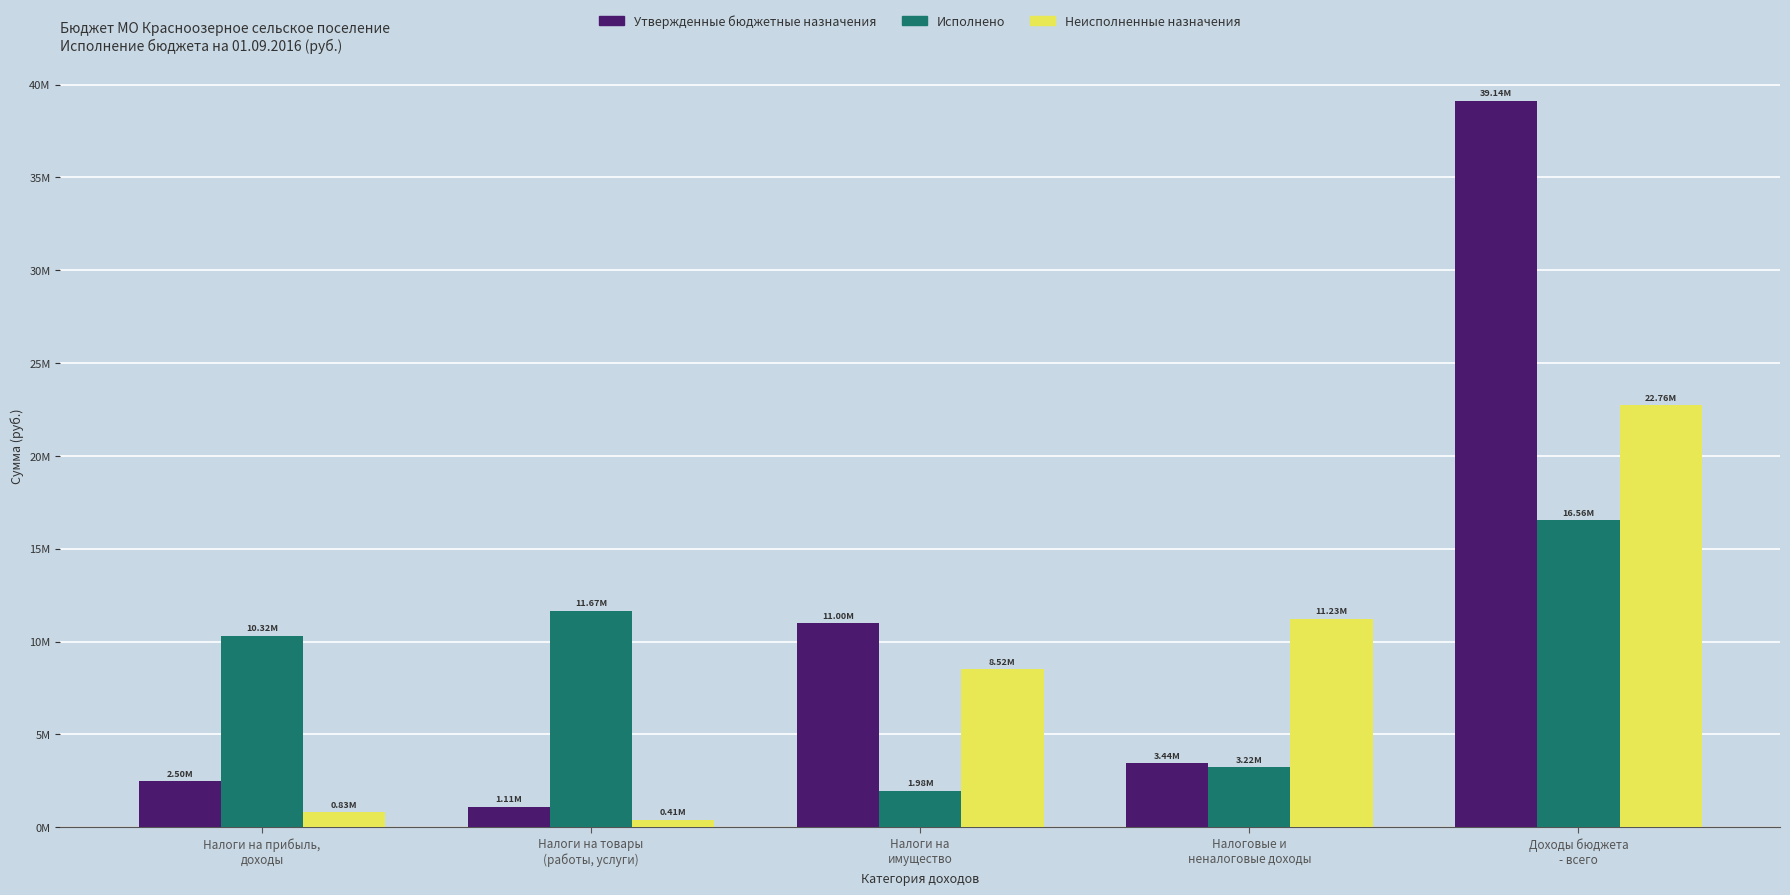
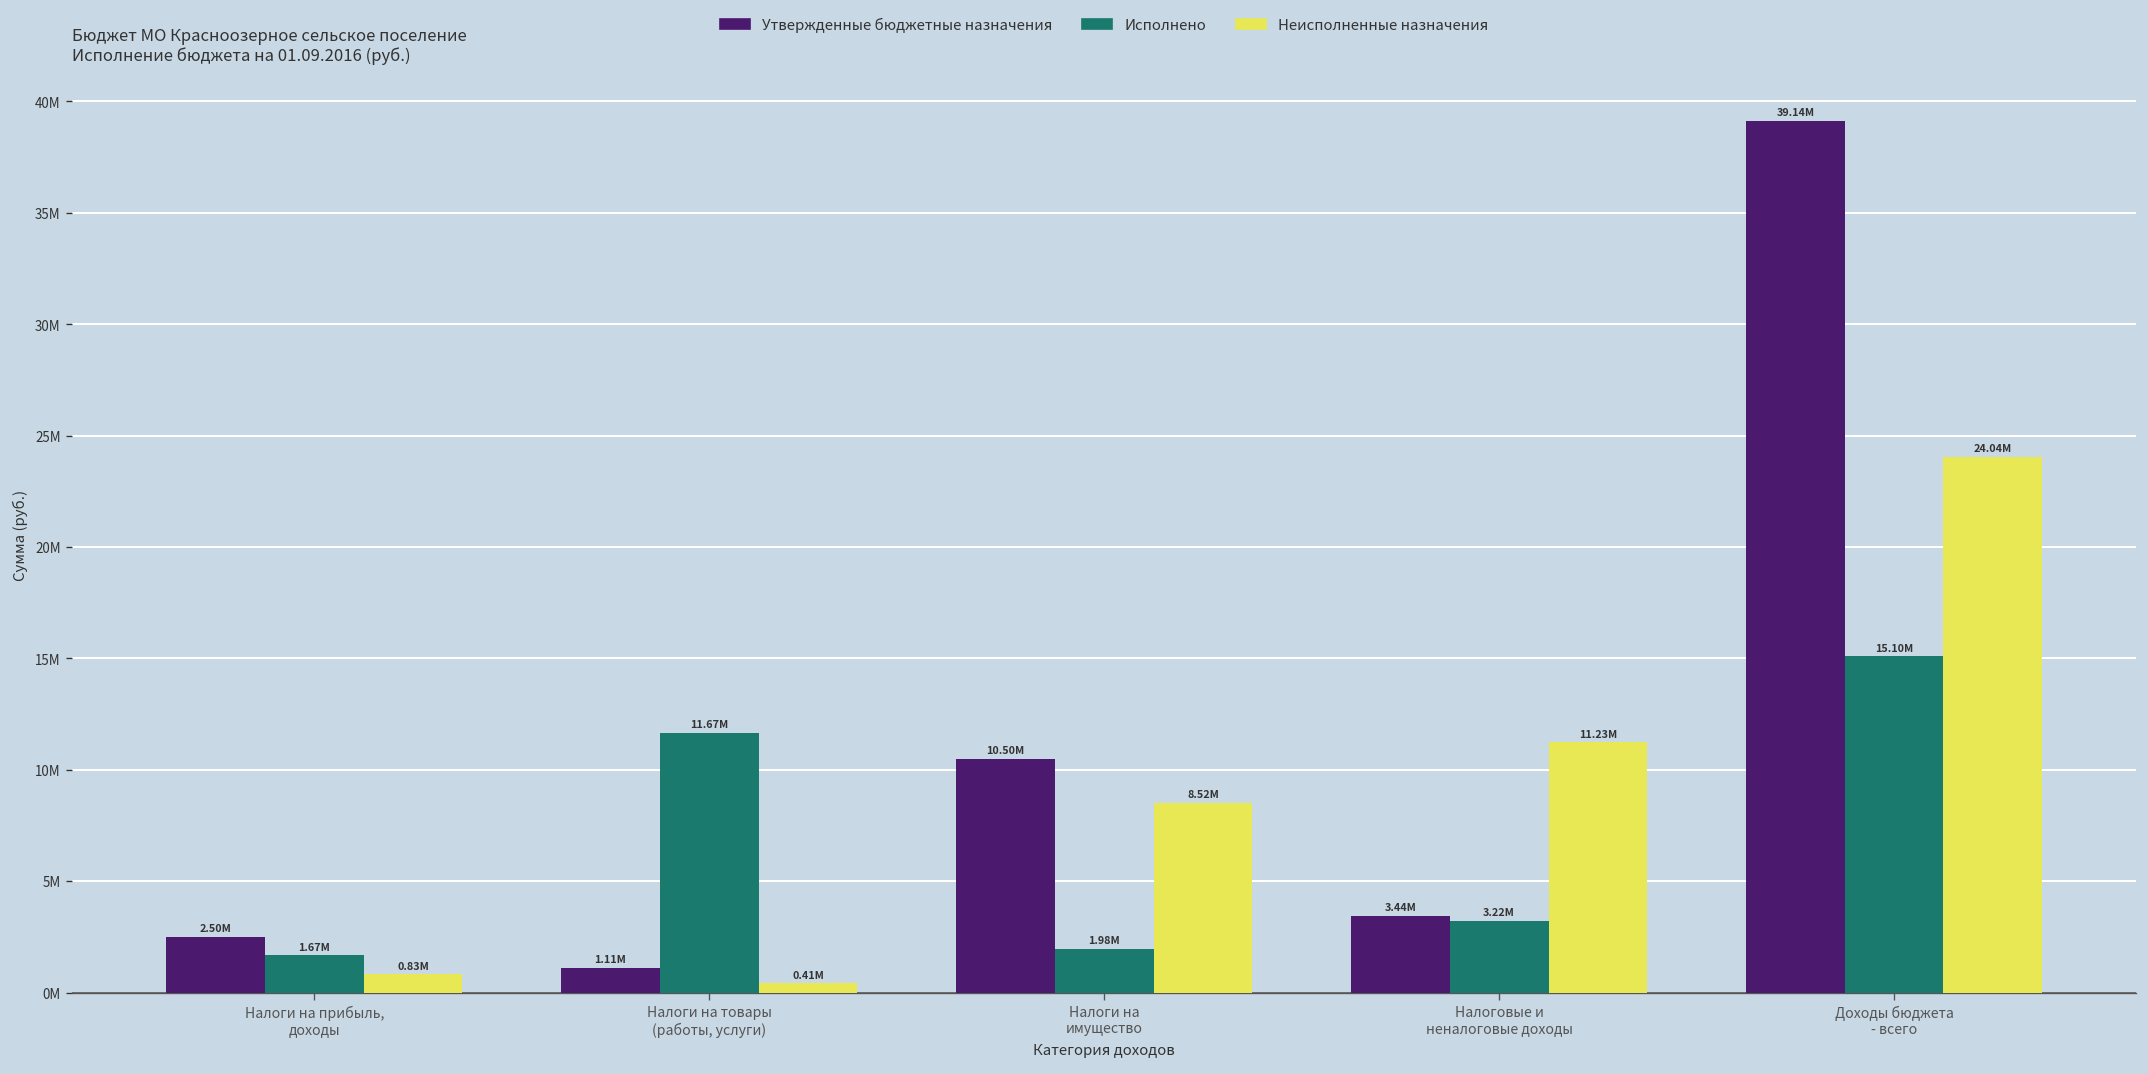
  {
    "Утвержденные бюджетные назначения": {
      "Налоги на прибыль, доходы": "2.50M",
      "Налоги на товары (работы, услуги)": "1.11M",
-     "Налоги на имущество": "11.00M",
+     "Налоги на имущество": "10.50M",
      "Налоговые и неналоговые доходы": "3.44M",
      "Доходы бюджета - всего": "39.14M"
    },
    "Исполнено": {
-     "Налоги на прибыль, доходы": "10.32M",
+     "Налоги на прибыль, доходы": "1.67M",
      "Налоги на товары (работы, услуги)": "11.67M",
      "Налоги на имущество": "1.98M",
      "Налоговые и неналоговые доходы": "3.22M",
-     "Доходы бюджета - всего": "16.56M"
+     "Доходы бюджета - всего": "15.10M"
    },
    "Неисполненные назначения": {
      "Налоги на прибыль, доходы": "0.83M",
      "Налоги на товары (работы, услуги)": "0.41M",
      "Налоги на имущество": "8.52M",
      "Налоговые и неналоговые доходы": "11.23M",
-     "Доходы бюджета - всего": "22.76M"
+     "Доходы бюджета - всего": "24.04M"
    }
  }
